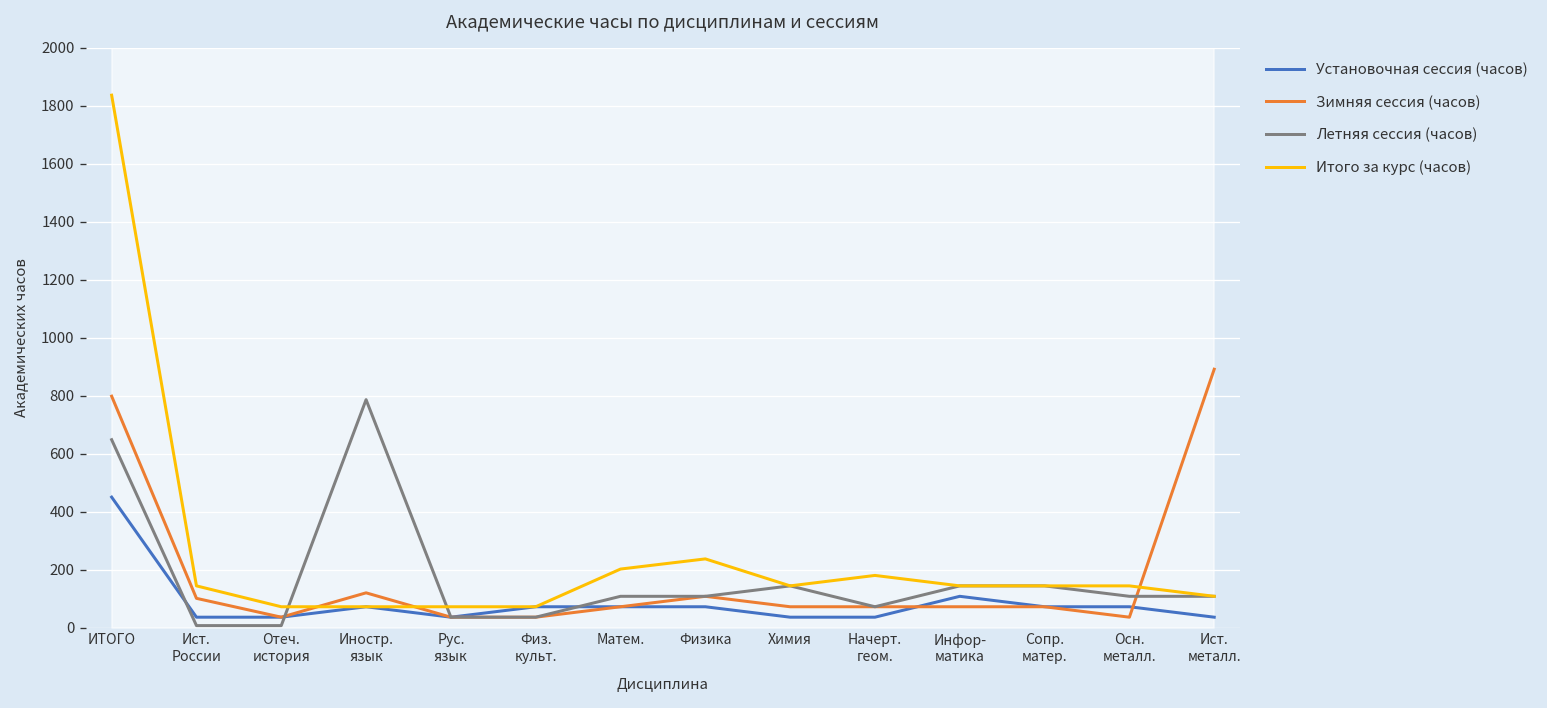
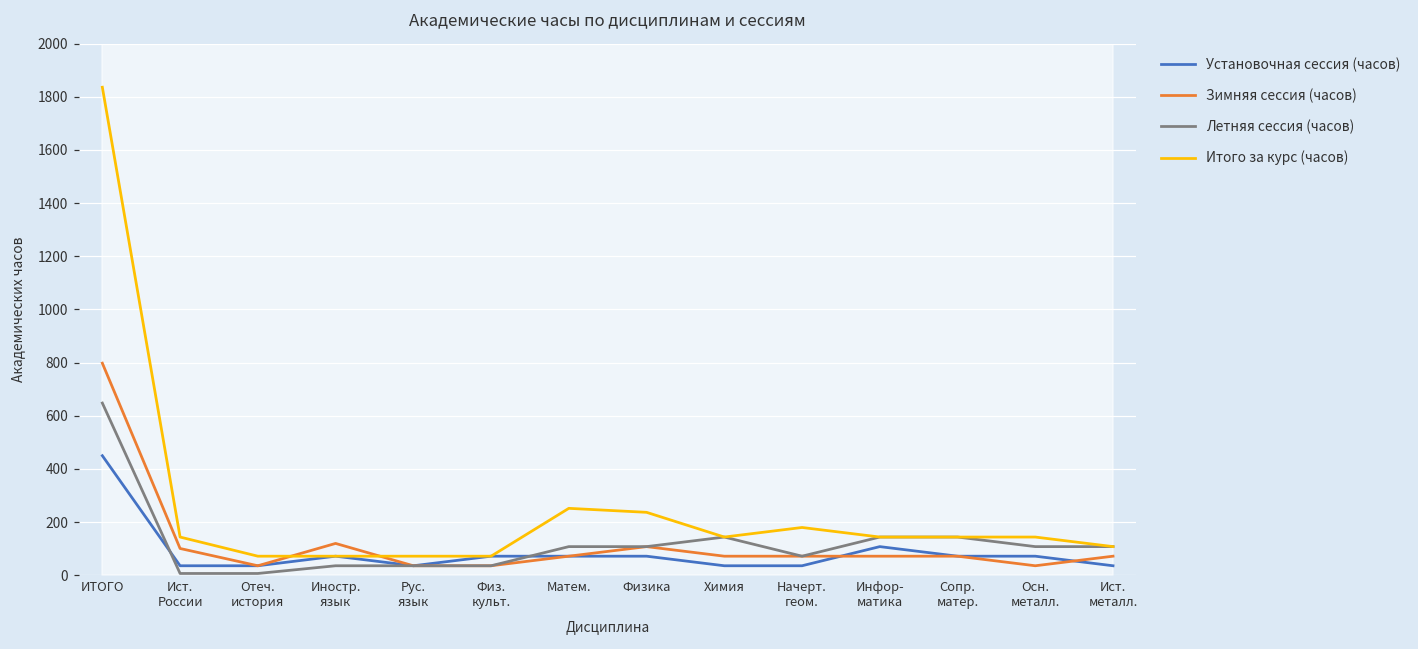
  {
    "Установочная сессия (часов)": {
      "ИТОГО": 450,
      "Ист. России": 40,
      "Физика": 70,
      "Химия": 40,
      "Начерт. геом.": 40,
      "Инфор- матика": 110,
      "Осн. металл.": 70,
      "Ист. металл.": 40
    },
    "Зимняя сессия (часов)": {
      "ИТОГО": 800,
      "Ист. России": 100,
      "Иностр. язык": 120,
      "Химия": 70,
      "Инфор- матика": 70,
      "Осн. металл.": 40,
-     "Ист. металл.": 890
+     "Ист. металл.": 70
    },
    "Летняя сессия (часов)": {
      "ИТОГО": 650,
      "Ист. России": 10,
      "Отеч. история": 10,
-     "Иностр. язык": 790,
+     "Иностр. язык": 40,
      "Матем.": 110,
      "Осн. металл.": 110
    },
    "Итого за курс (часов)": {
      "ИТОГО": 1840,
      "Ист. России": 140,
      "Отеч. история": 70,
      "Рус. язык": 70,
-     "Матем.": 200,
+     "Матем.": 250,
      "Физика": 240,
      "Начерт. геом.": 180,
      "Осн. металл.": 140
    }
  }
